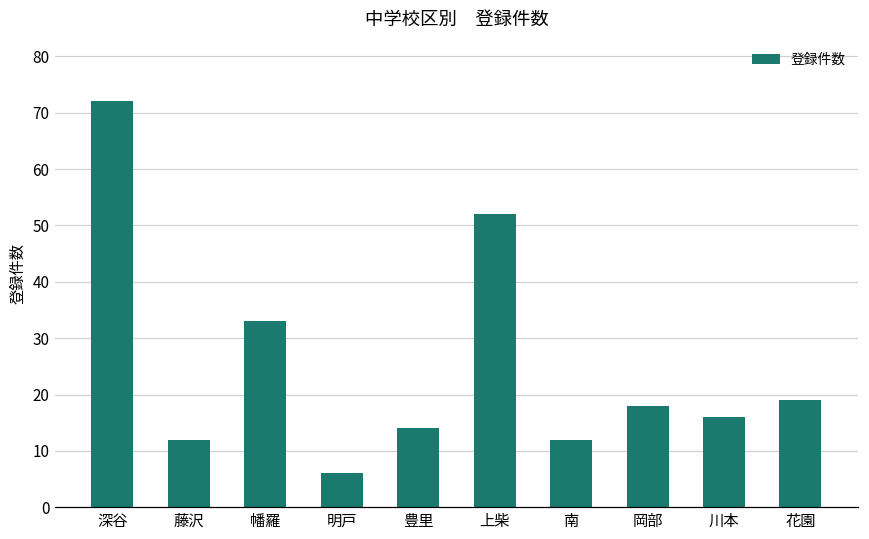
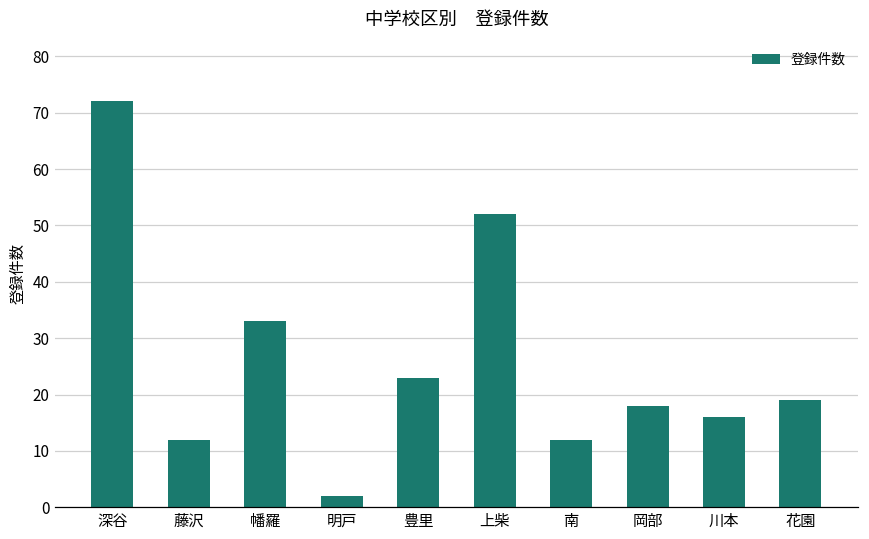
  {
    "深谷": 72,
    "藤沢": 12,
    "幡羅": 33,
-   "明戸": 6,
-   "豊里": 14,
+   "明戸": 2,
+   "豊里": 23,
    "上柴": 52,
    "南": 12,
    "岡部": 18,
    "川本": 16,
    "花園": 19
  }
